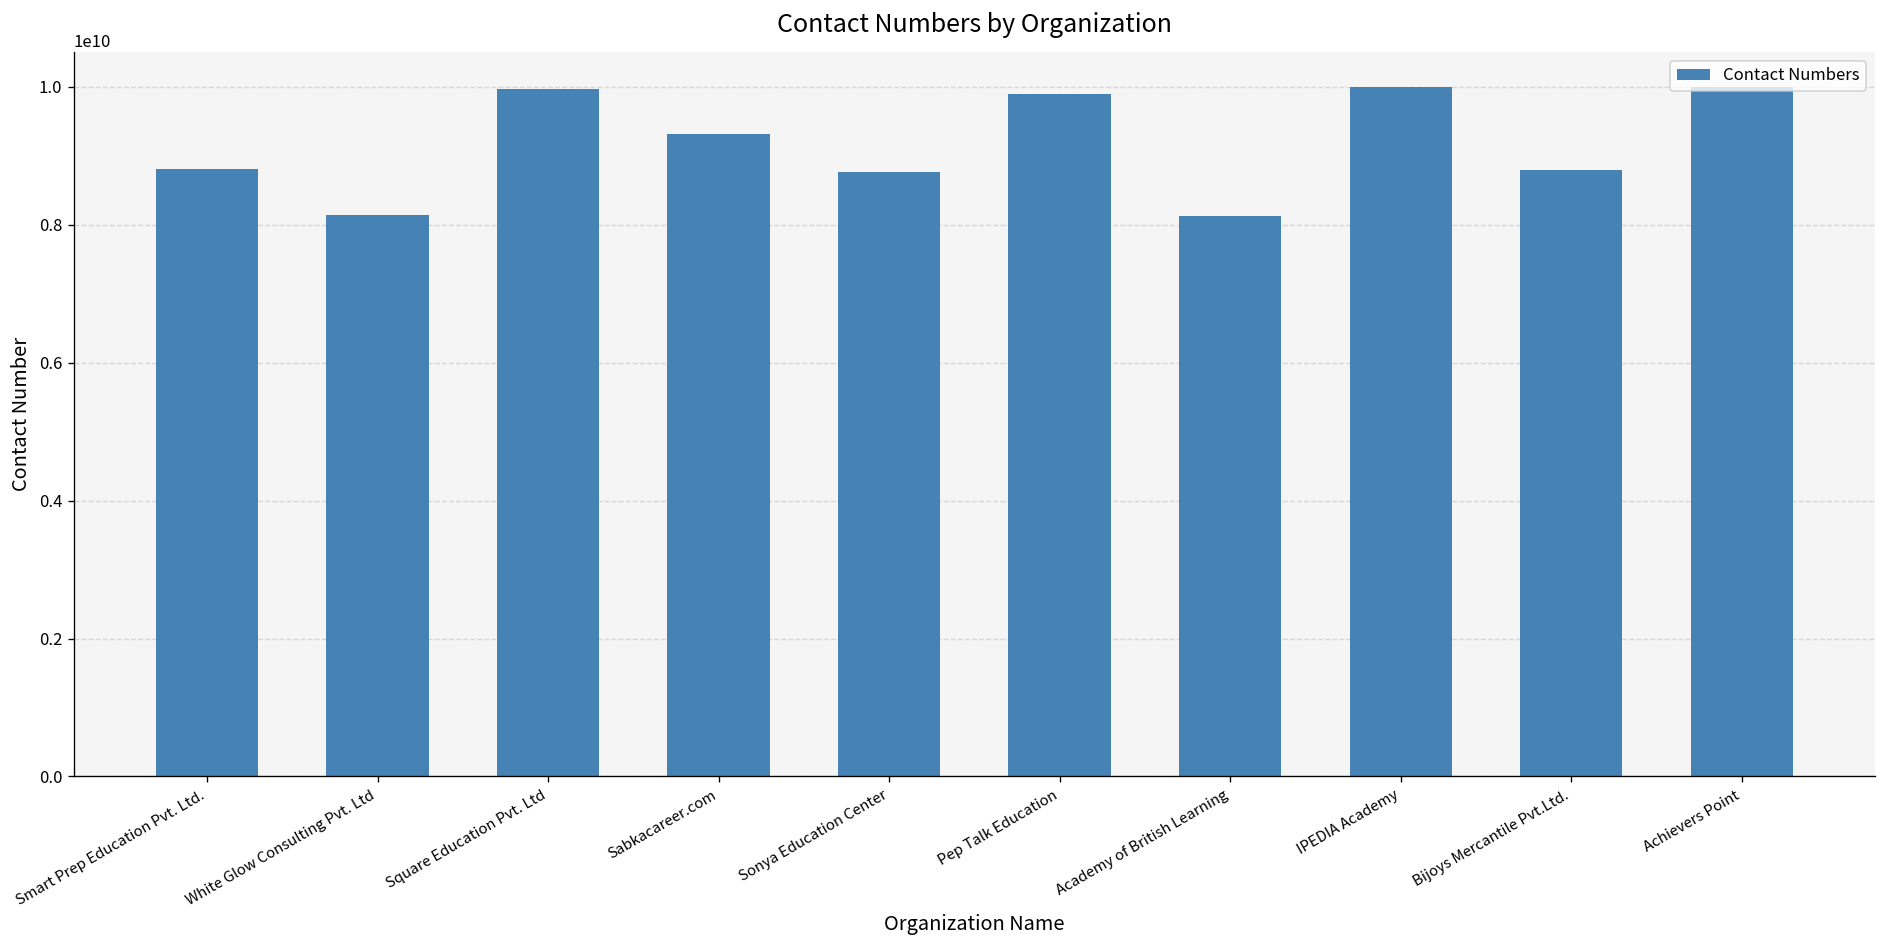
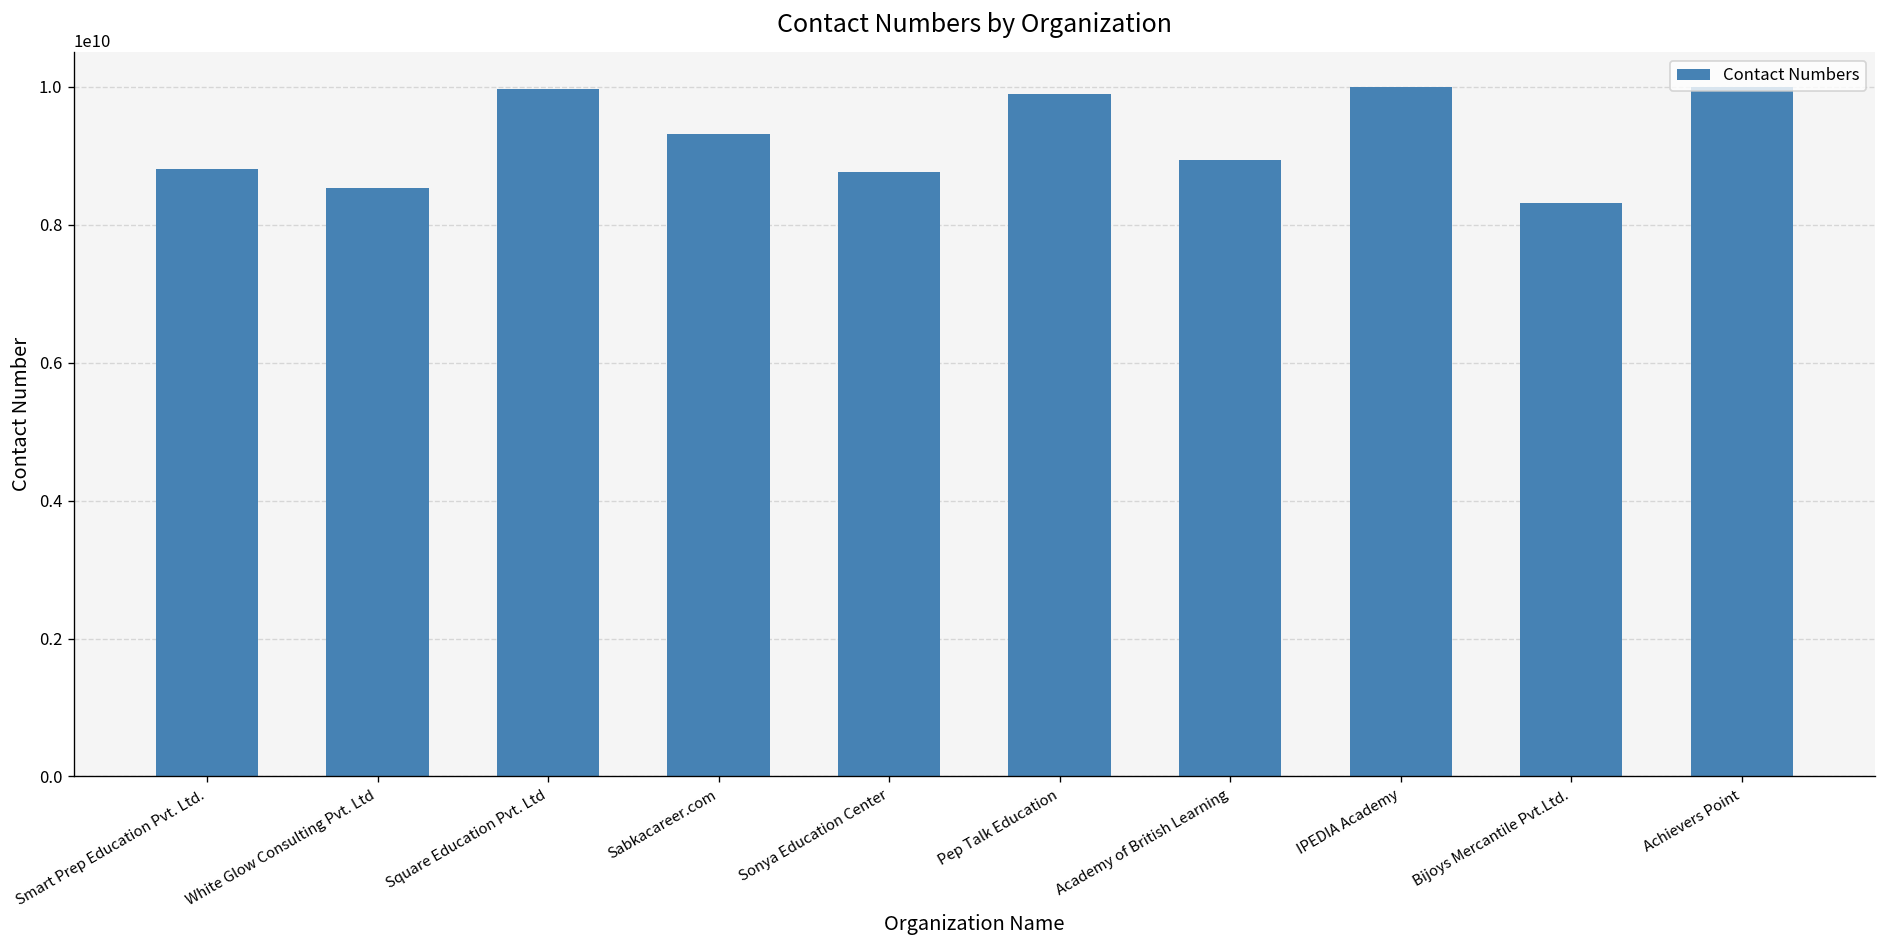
  {
    "Smart Prep Education Pvt. Ltd.": 8800000000,
-   "White Glow Consulting Pvt. Ltd": 8100000000,
+   "White Glow Consulting Pvt. Ltd": 8500000000,
    "Square Education Pvt. Ltd": 10000000000,
    "Sabkacareer.com": 9300000000,
    "Sonya Education Center": 8800000000,
    "Pep Talk Education": 9900000000,
-   "Academy of British Learning": 8100000000,
+   "Academy of British Learning": 8900000000,
    "IPEDIA Academy": 10000000000,
-   "Bijoys Mercantile Pvt.Ltd.": 8800000000
+   "Bijoys Mercantile Pvt.Ltd.": 8300000000
  }
